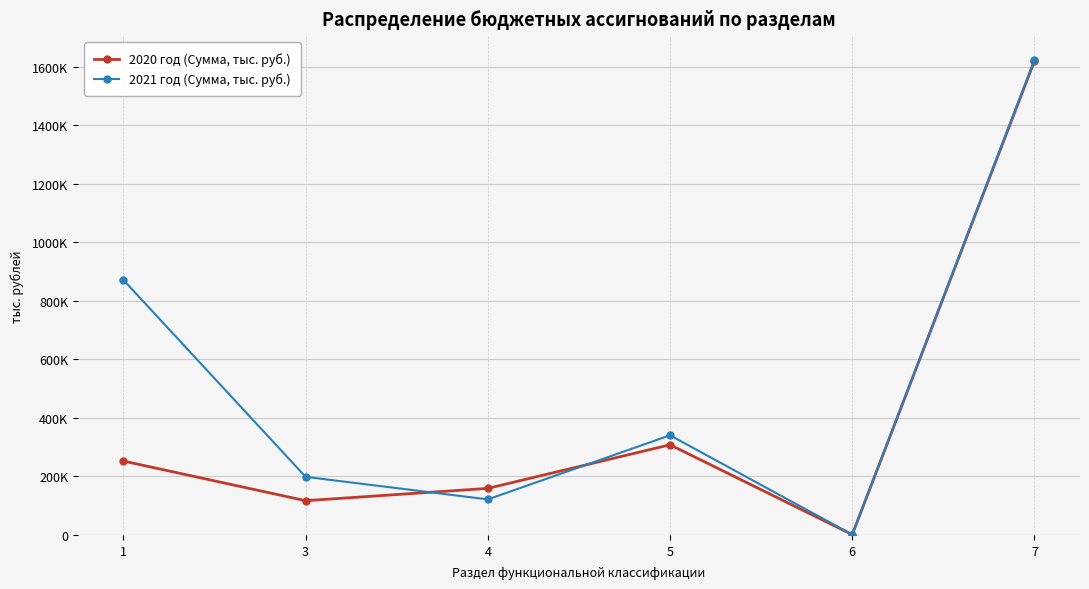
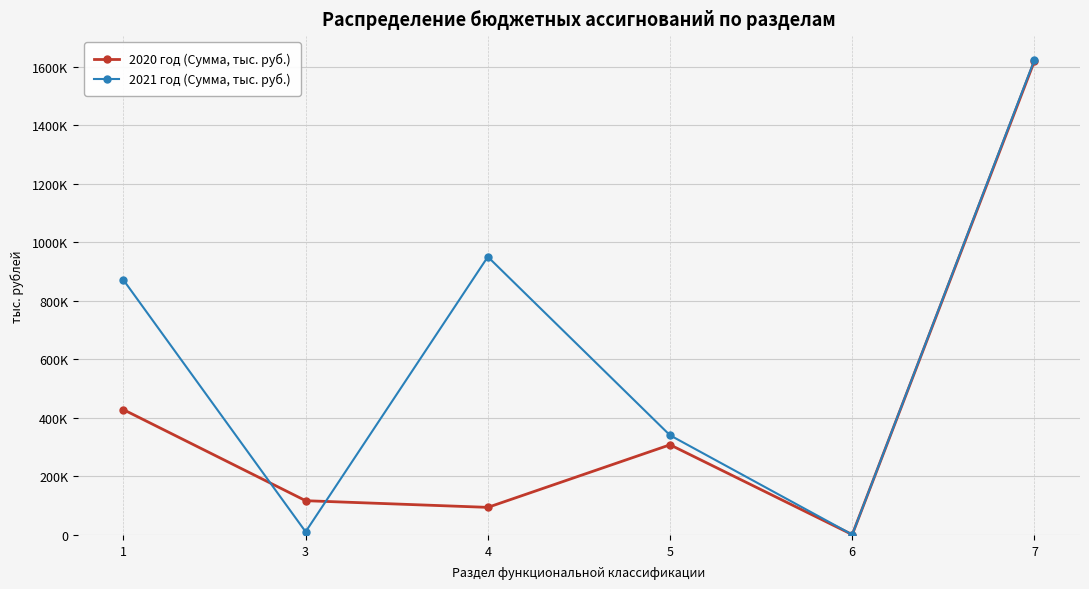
  {
    "2020 год (Сумма, тыс. руб.)": {
-     "1": 250000,
+     "1": 430000,
      "3": 120000,
-     "4": 160000,
+     "4": 90000,
      "5": 310000
    },
    "2021 год (Сумма, тыс. руб.)": {
      "1": 870000,
-     "3": 200000,
-     "4": 120000,
+     "3": 10000,
+     "4": 950000,
      "5": 340000
    }
  }
